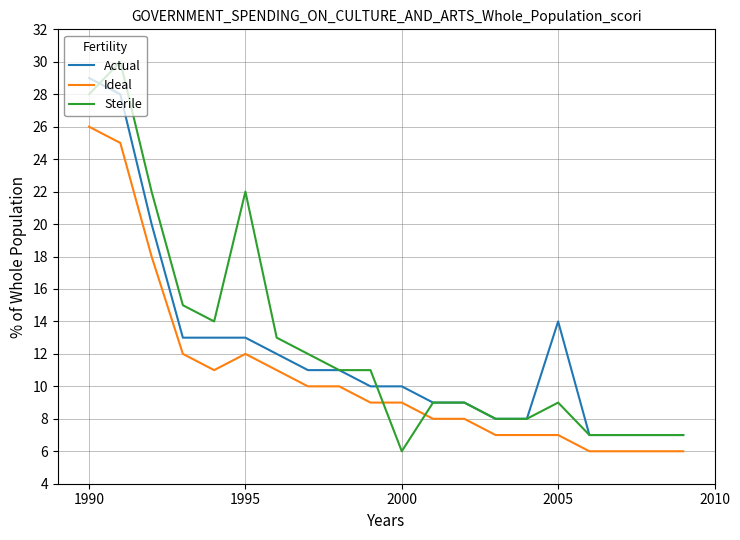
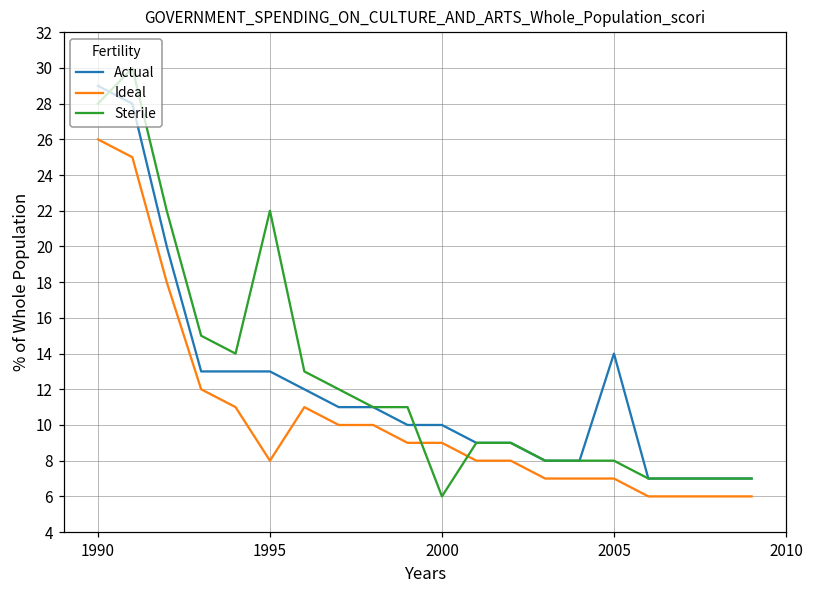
  {
    "Actual": {
      "1995": 13,
      "2000": 10,
      "2005": 14
    },
    "Ideal": {
      "1990": 26,
-     "1995": 12,
+     "1995": 8,
      "2000": 9,
      "2005": 7
    },
    "Sterile": {
      "1995": 22,
      "2000": 6,
-     "2005": 9
+     "2005": 8
    }
  }
